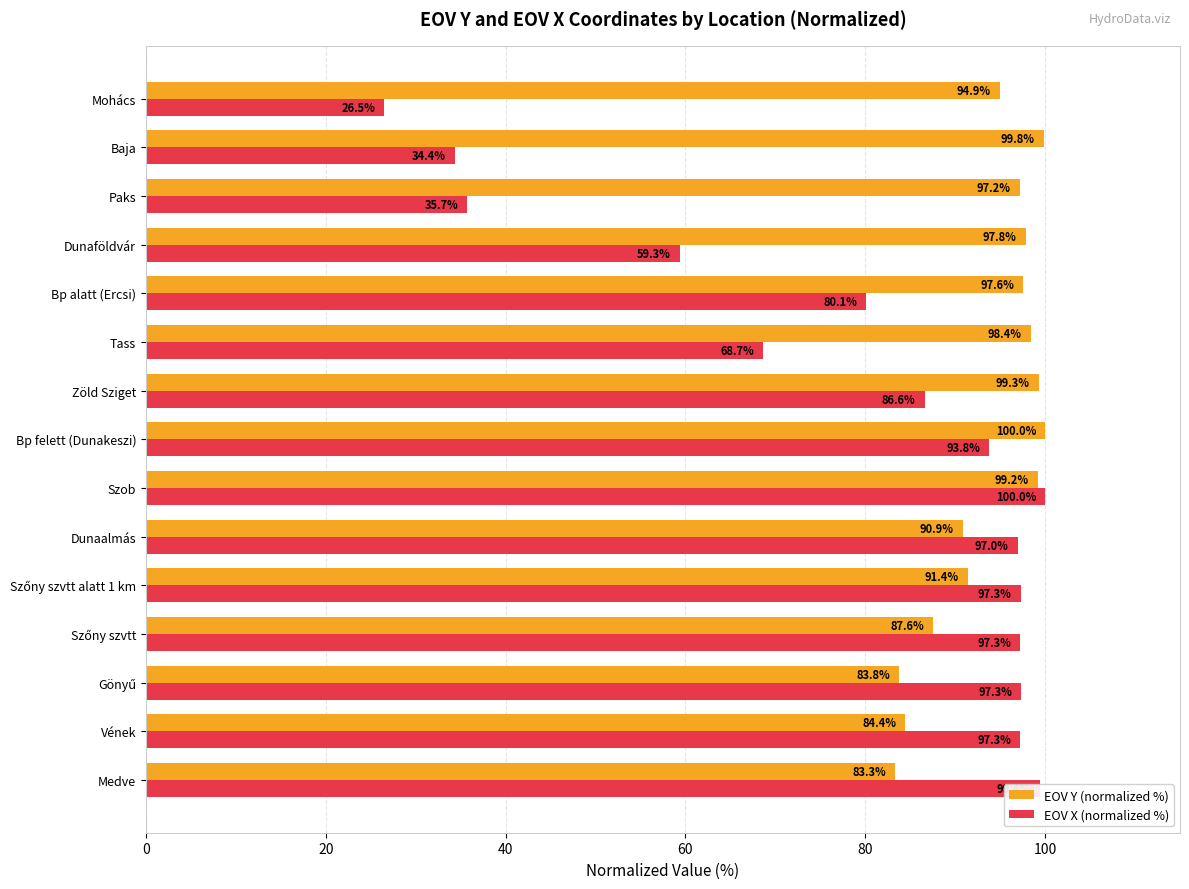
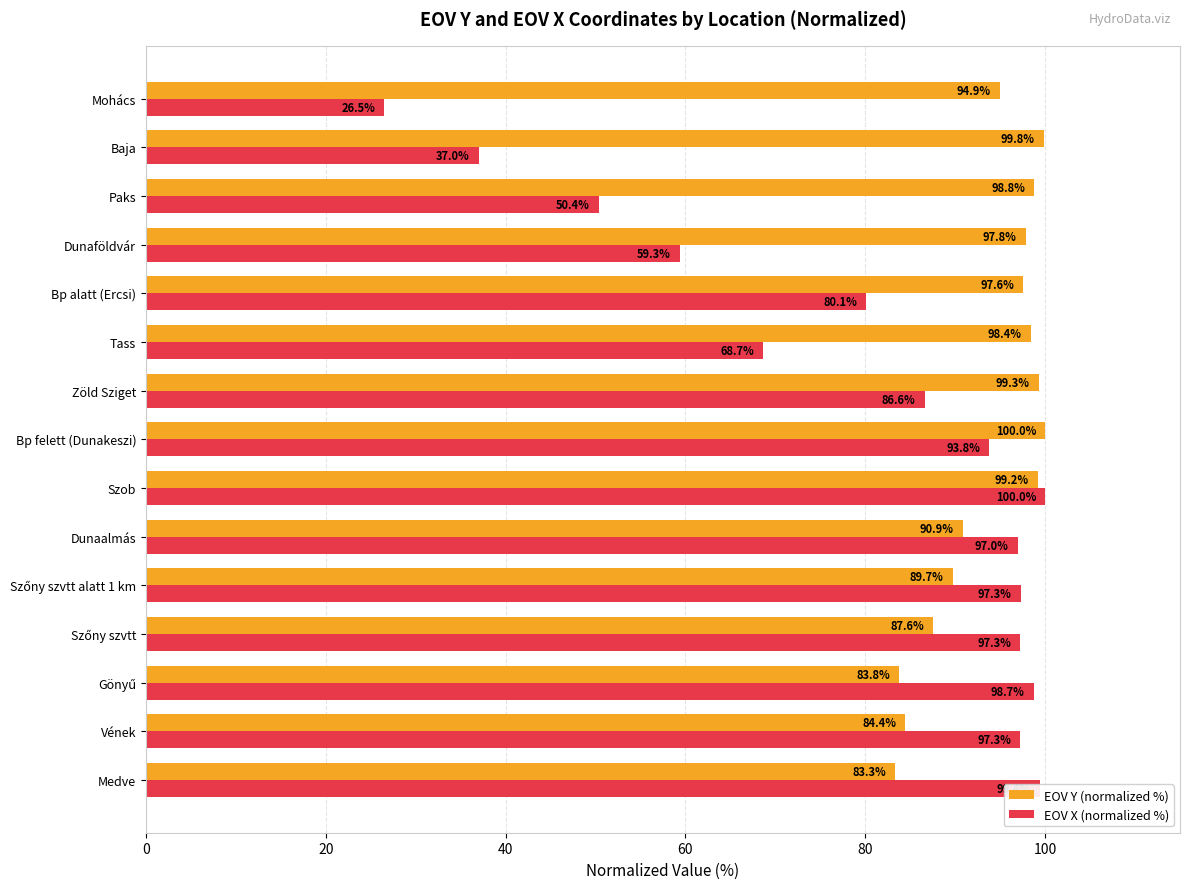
  {
    "EOV Y (normalized %)": {
      "Mohács": "94.9%",
      "Baja": "99.8%",
-     "Paks": "97.2%",
+     "Paks": "98.8%",
      "Dunaföldvár": "97.8%",
      "Bp alatt (Ercsi)": "97.6%",
      "Tass": "98.4%",
      "Zöld Sziget": "99.3%",
      "Bp felett (Dunakeszi)": "100.0%",
      "Szob": "99.2%",
      "Dunaalmás": "90.9%",
-     "Szőny szvtt alatt 1 km": "91.4%",
+     "Szőny szvtt alatt 1 km": "89.7%",
      "Szőny szvtt": "87.6%",
      "Gönyű": "83.8%",
      "Vének": "84.4%",
      "Medve": "83.3%"
    },
    "EOV X (normalized %)": {
      "Mohács": "26.5%",
-     "Baja": "34.4%",
-     "Paks": "35.7%",
+     "Baja": "37.0%",
+     "Paks": "50.4%",
      "Dunaföldvár": "59.3%",
      "Bp alatt (Ercsi)": "80.1%",
      "Tass": "68.7%",
      "Zöld Sziget": "86.6%",
      "Bp felett (Dunakeszi)": "93.8%",
      "Szob": "100.0%",
      "Dunaalmás": "97.0%",
      "Szőny szvtt alatt 1 km": "97.3%",
      "Szőny szvtt": "97.3%",
-     "Gönyű": "97.3%",
+     "Gönyű": "98.7%",
      "Vének": "97.3%"
    }
  }
